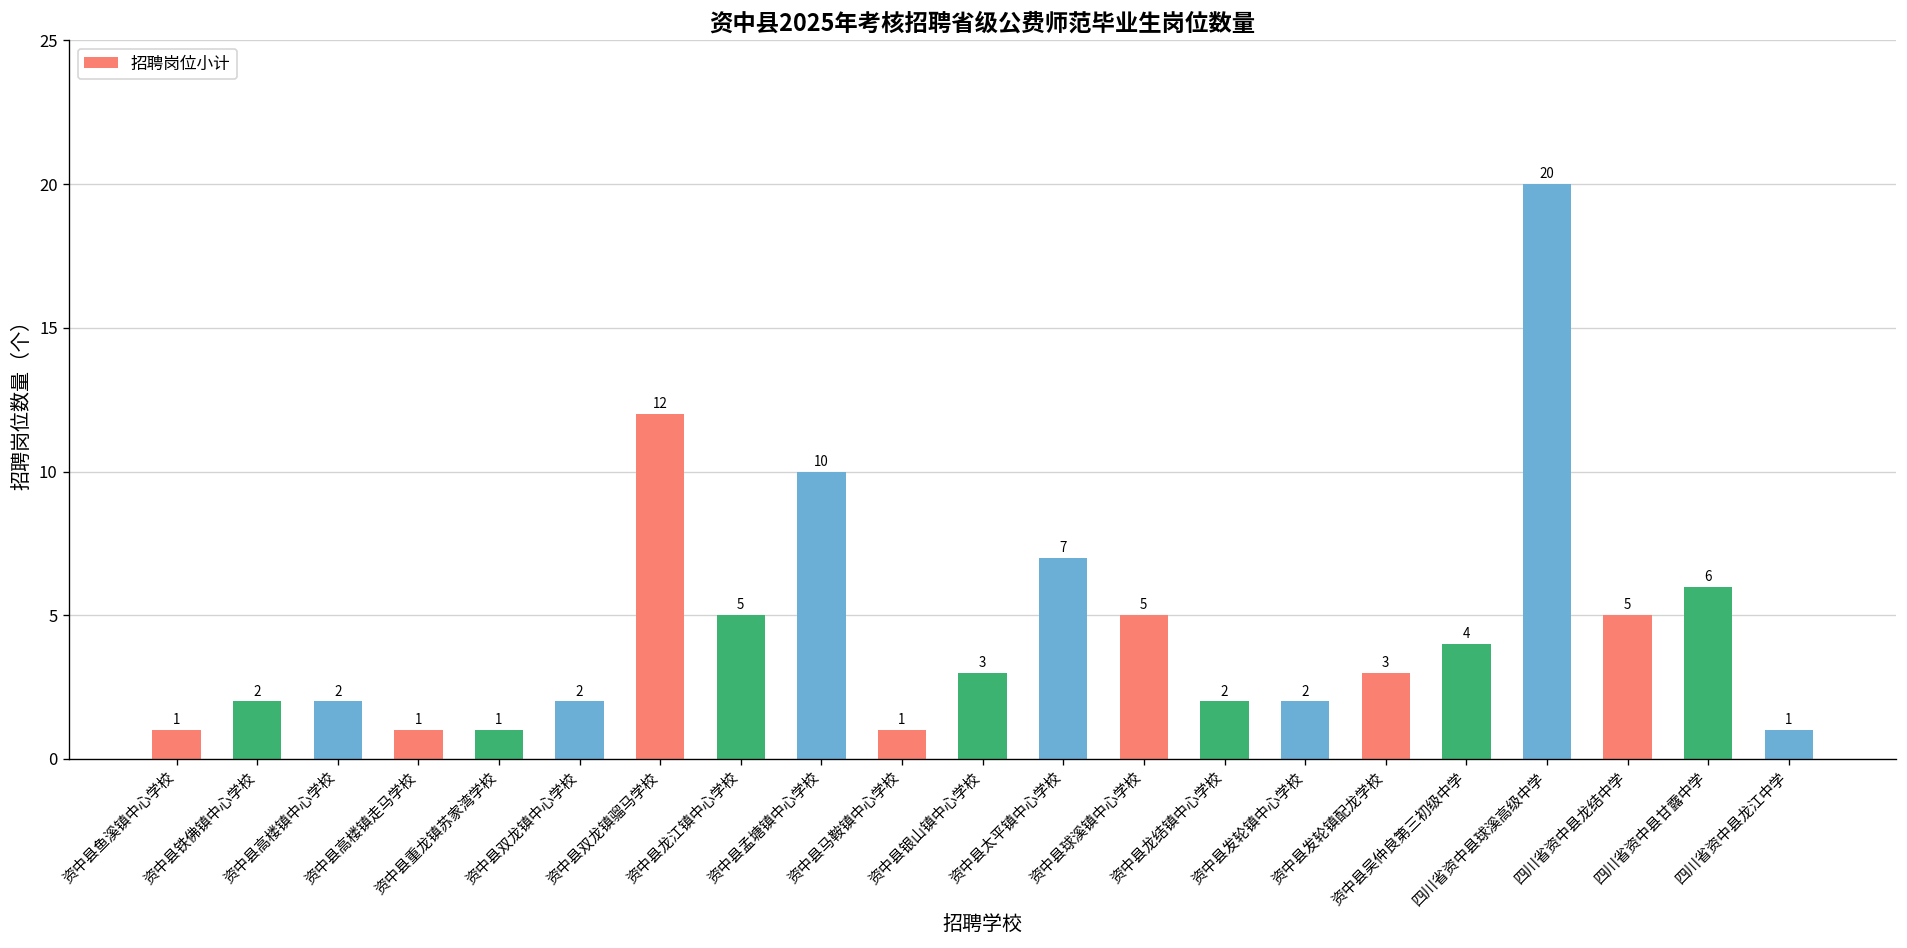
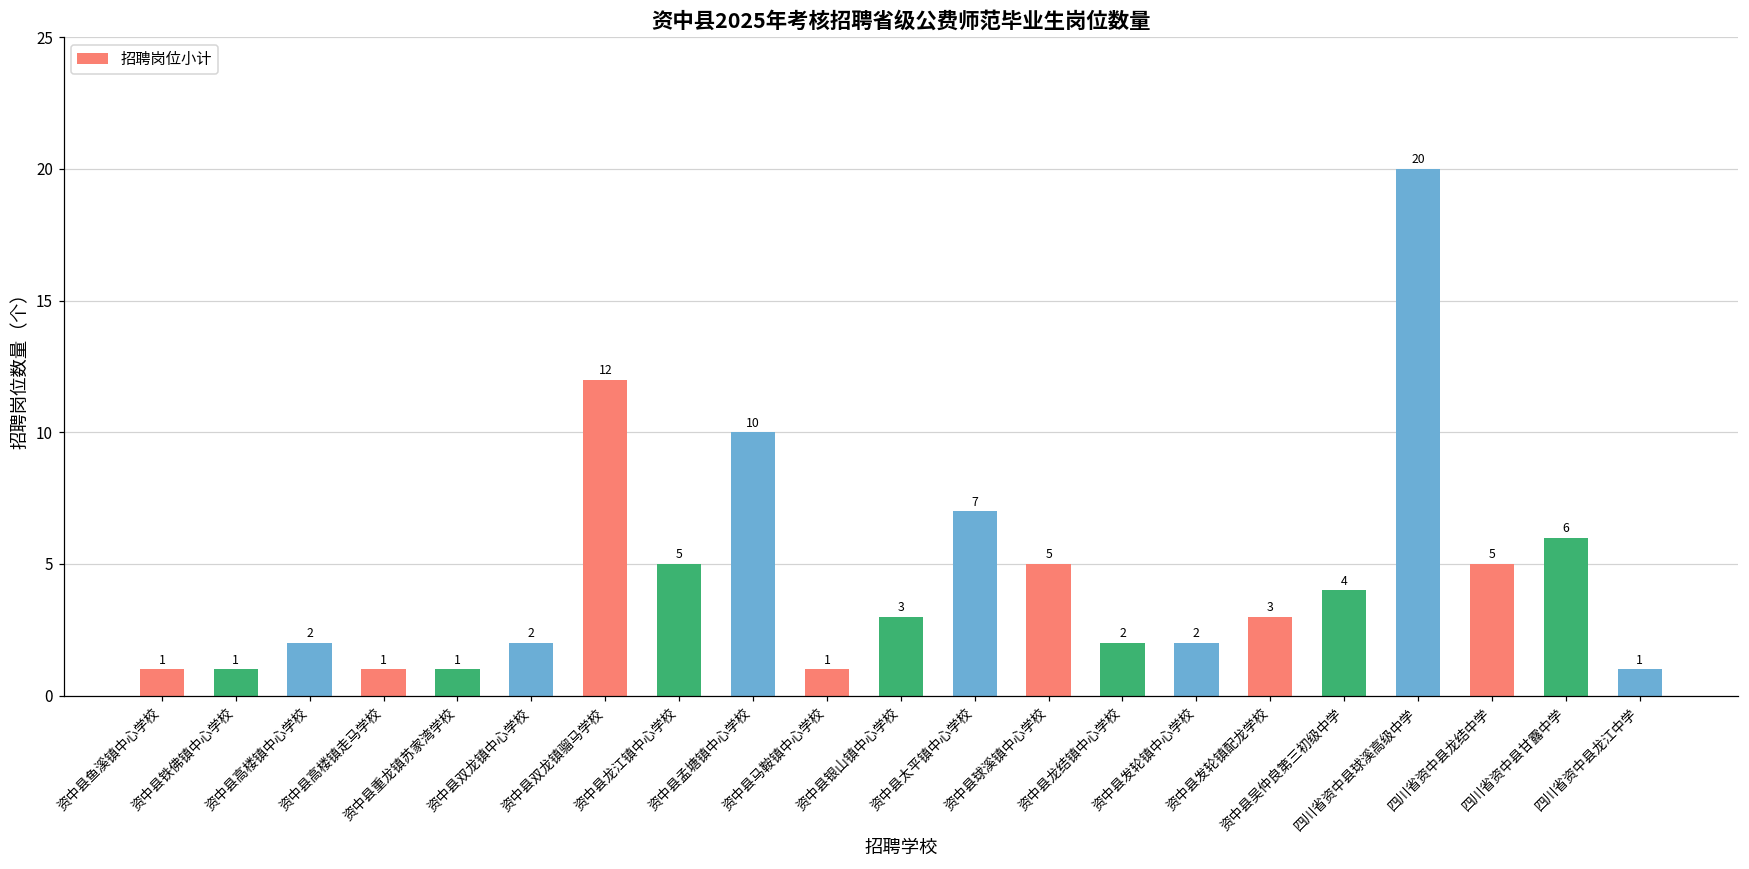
  {
    "资中县鱼溪镇中心学校": 1,
-   "资中县铁佛镇中心学校": 2,
+   "资中县铁佛镇中心学校": 1,
    "资中县高楼镇中心学校": 2,
    "资中县高楼镇走马学校": 1,
    "资中县重龙镇苏家湾学校": 1,
    "资中县双龙镇中心学校": 2,
    "资中县双龙镇骝马学校": 12,
    "资中县龙江镇中心学校": 5,
    "资中县孟塘镇中心学校": 10,
    "资中县马鞍镇中心学校": 1,
    "资中县银山镇中心学校": 3,
    "资中县太平镇中心学校": 7,
    "资中县球溪镇中心学校": 5,
    "资中县龙结镇中心学校": 2,
    "资中县发轮镇中心学校": 2,
    "资中县发轮镇配龙学校": 3,
    "资中县吴仲良第三初级中学": 4,
    "四川省资中县球溪高级中学": 20,
    "四川省资中县龙结中学": 5,
    "四川省资中县甘露中学": 6,
    "四川省资中县龙江中学": 1
  }
